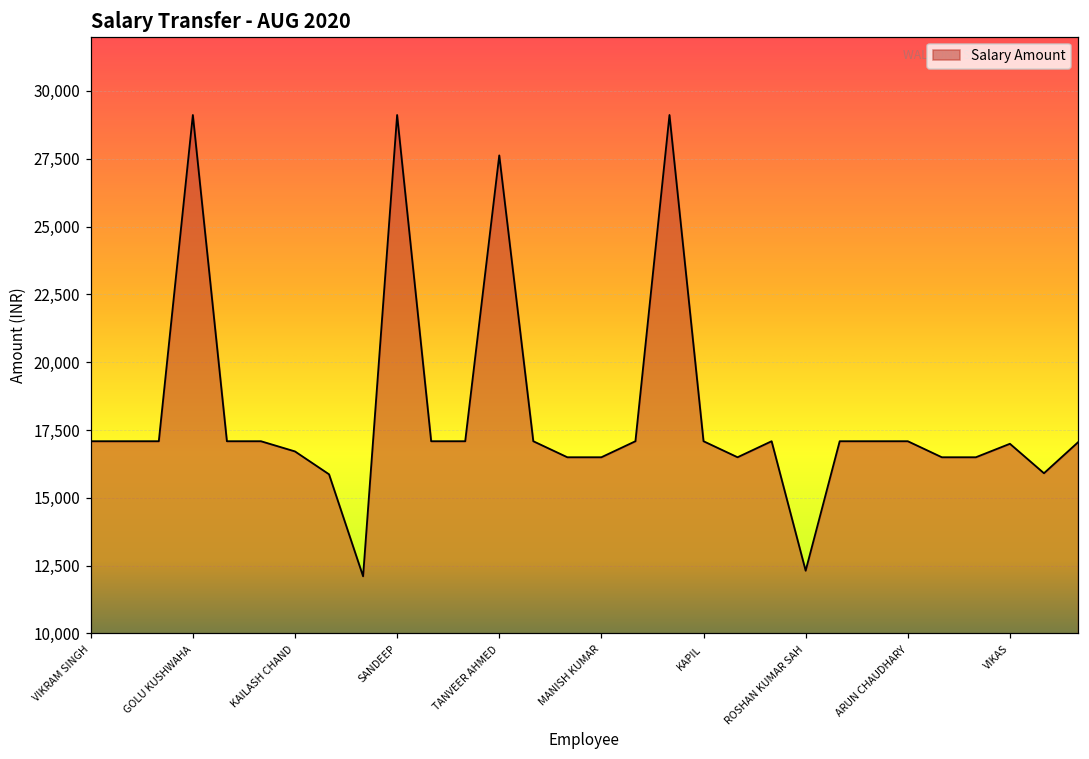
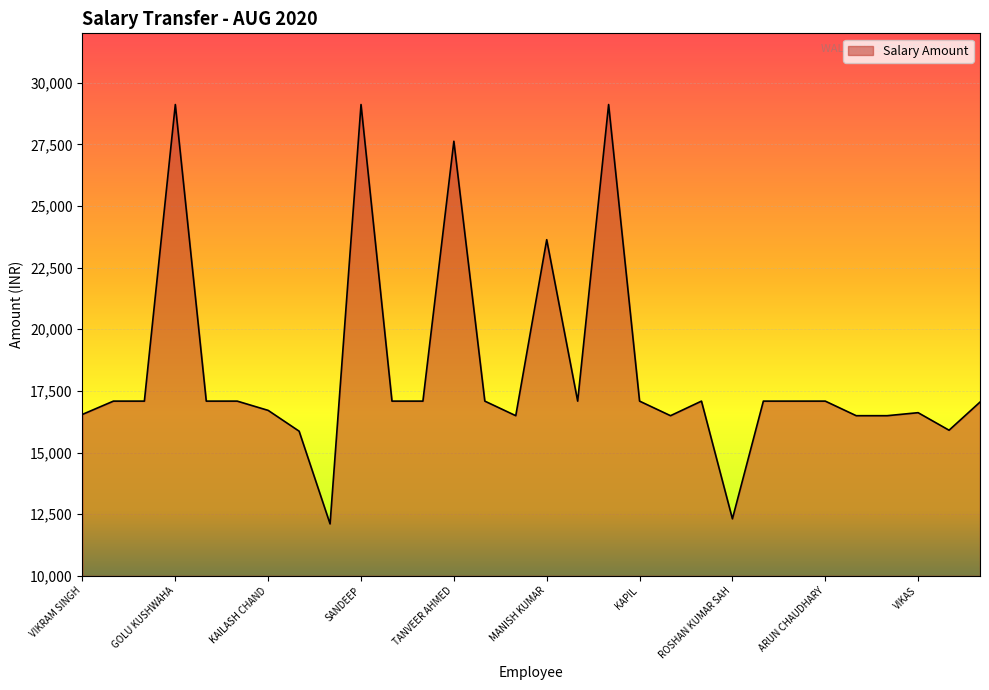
  {
-   "VIKRAM SINGH": "17,100",
+   "VIKRAM SINGH": "16,500",
    "GOLU KUSHWAHA": "29,100",
    "KAILASH CHAND": "16,700",
    "SANDEEP": "29,100",
    "TANVEER AHMED": "27,600",
-   "MANISH KUMAR": "16,500",
+   "MANISH KUMAR": "23,600",
    "KAPIL": "17,100",
    "ROSHAN KUMAR SAH": "12,300",
    "ARUN CHAUDHARY": "17,100",
-   "VIKAS": "17,000"
+   "VIKAS": "16,600"
  }
